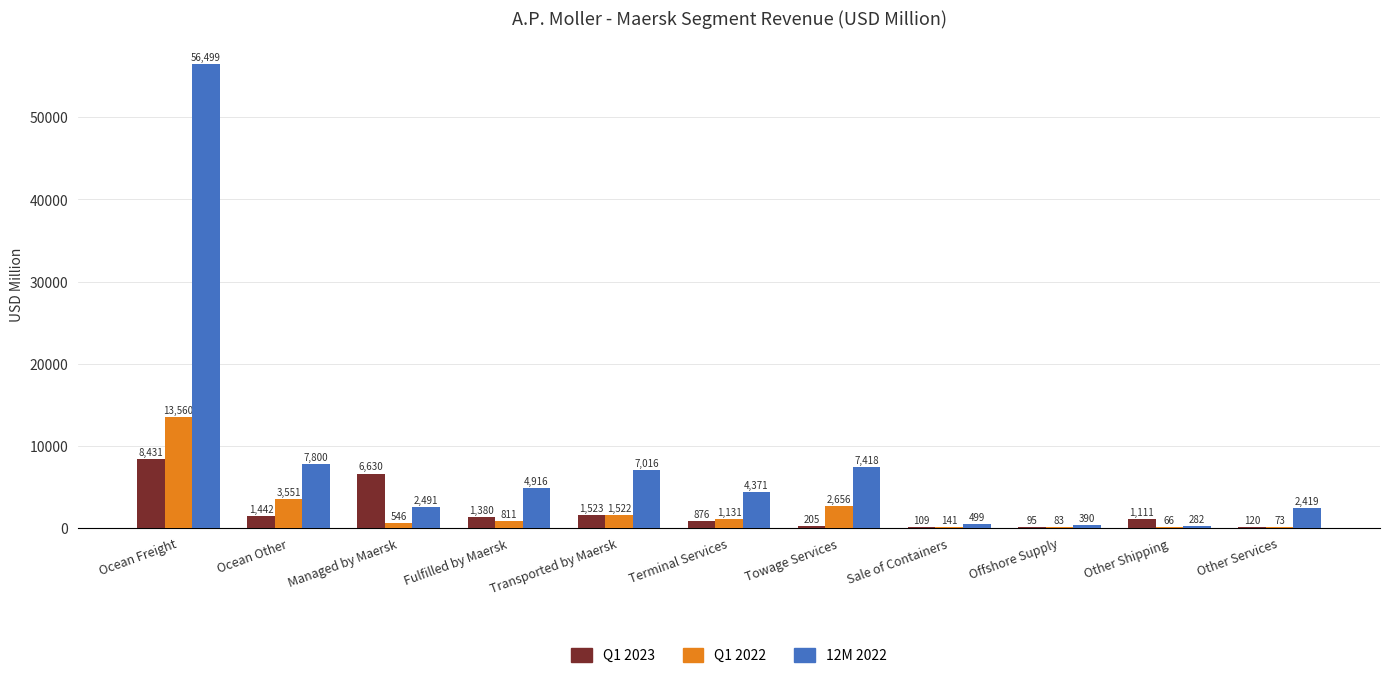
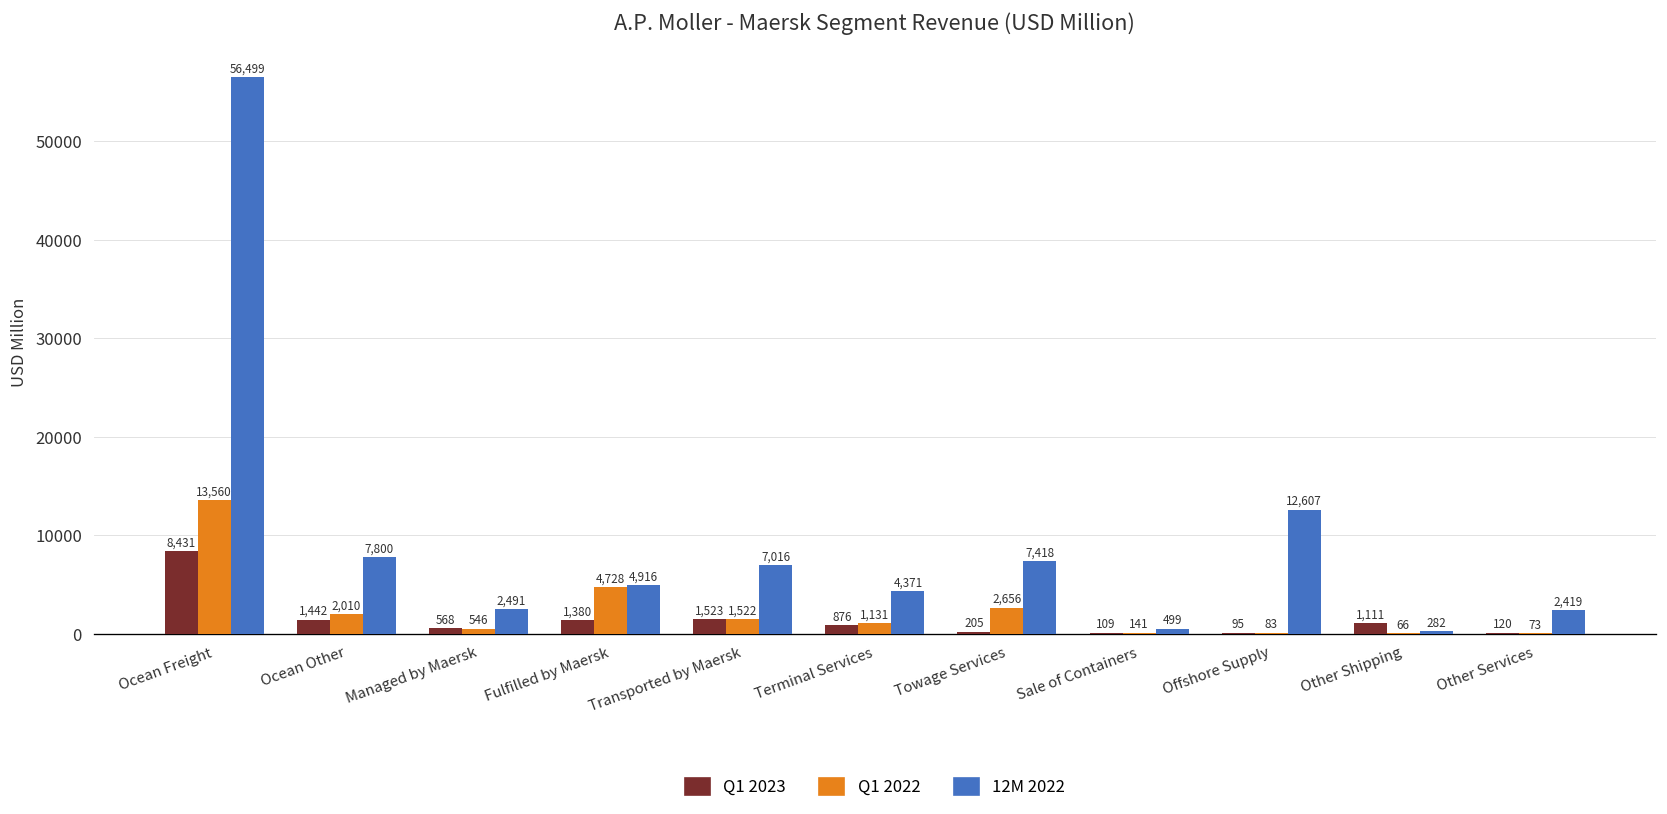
  {
    "Q1 2023": {
      "Ocean Freight": "8,431",
      "Ocean Other": "1,442",
-     "Managed by Maersk": "6,630",
+     "Managed by Maersk": "568",
      "Fulfilled by Maersk": "1,380",
      "Transported by Maersk": "1,523",
      "Terminal Services": "876",
      "Towage Services": "205",
      "Sale of Containers": "109",
      "Offshore Supply": "95",
      "Other Shipping": "1,111",
      "Other Services": "120"
    },
    "Q1 2022": {
      "Ocean Freight": "13,560",
-     "Ocean Other": "3,551",
+     "Ocean Other": "2,010",
      "Managed by Maersk": "546",
-     "Fulfilled by Maersk": "811",
+     "Fulfilled by Maersk": "4,728",
      "Transported by Maersk": "1,522",
      "Terminal Services": "1,131",
      "Towage Services": "2,656",
      "Sale of Containers": "141",
      "Offshore Supply": "83",
      "Other Shipping": "66",
      "Other Services": "73"
    },
    "12M 2022": {
      "Ocean Freight": "56,499",
      "Ocean Other": "7,800",
      "Managed by Maersk": "2,491",
      "Fulfilled by Maersk": "4,916",
      "Transported by Maersk": "7,016",
      "Terminal Services": "4,371",
      "Towage Services": "7,418",
      "Sale of Containers": "499",
-     "Offshore Supply": "390",
+     "Offshore Supply": "12,607",
      "Other Shipping": "282",
      "Other Services": "2,419"
    }
  }
